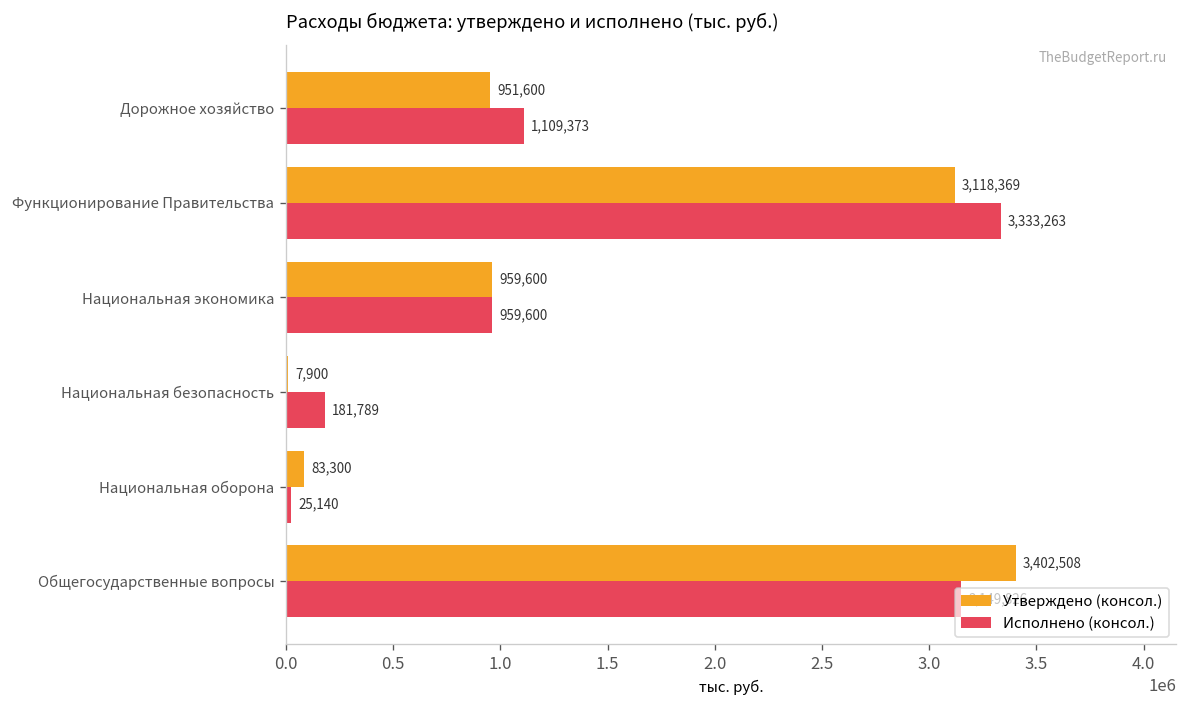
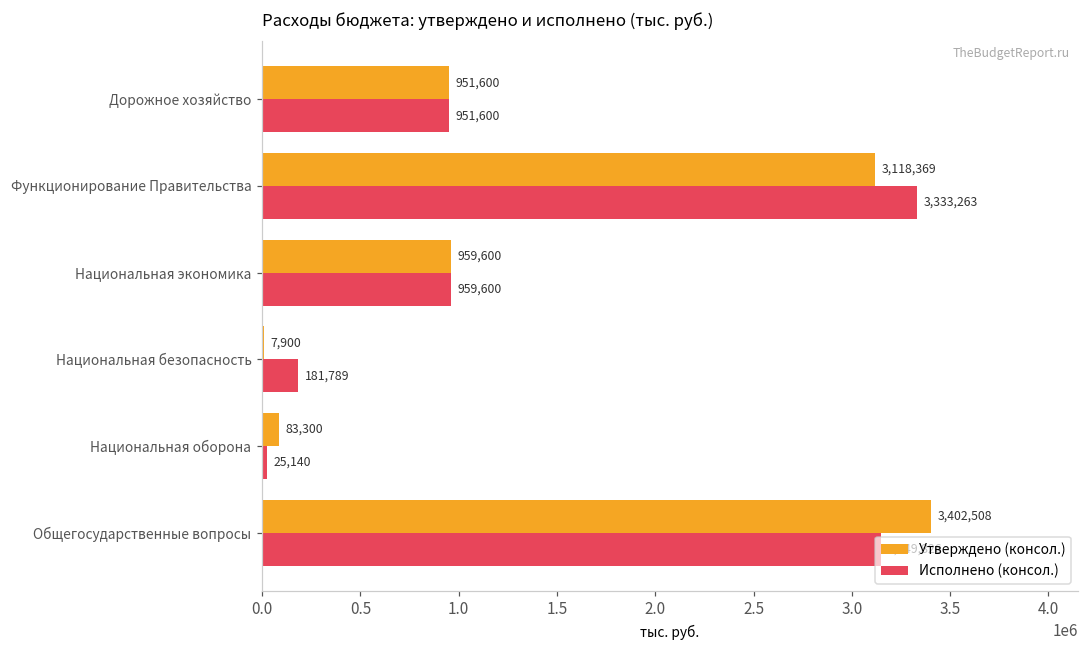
  {
    "Утверждено (консол.)": {
      "Дорожное хозяйство": "951,600",
      "Функционирование Правительства": "3,118,369",
      "Национальная экономика": "959,600",
      "Национальная безопасность": "7,900",
      "Национальная оборона": "83,300",
      "Общегосударственные вопросы": "3,402,508"
    },
    "Исполнено (консол.)": {
-     "Дорожное хозяйство": "1,109,373",
+     "Дорожное хозяйство": "951,600",
      "Функционирование Правительства": "3,333,263",
      "Национальная экономика": "959,600",
      "Национальная безопасность": "181,789",
      "Национальная оборона": "25,140"
    }
  }
